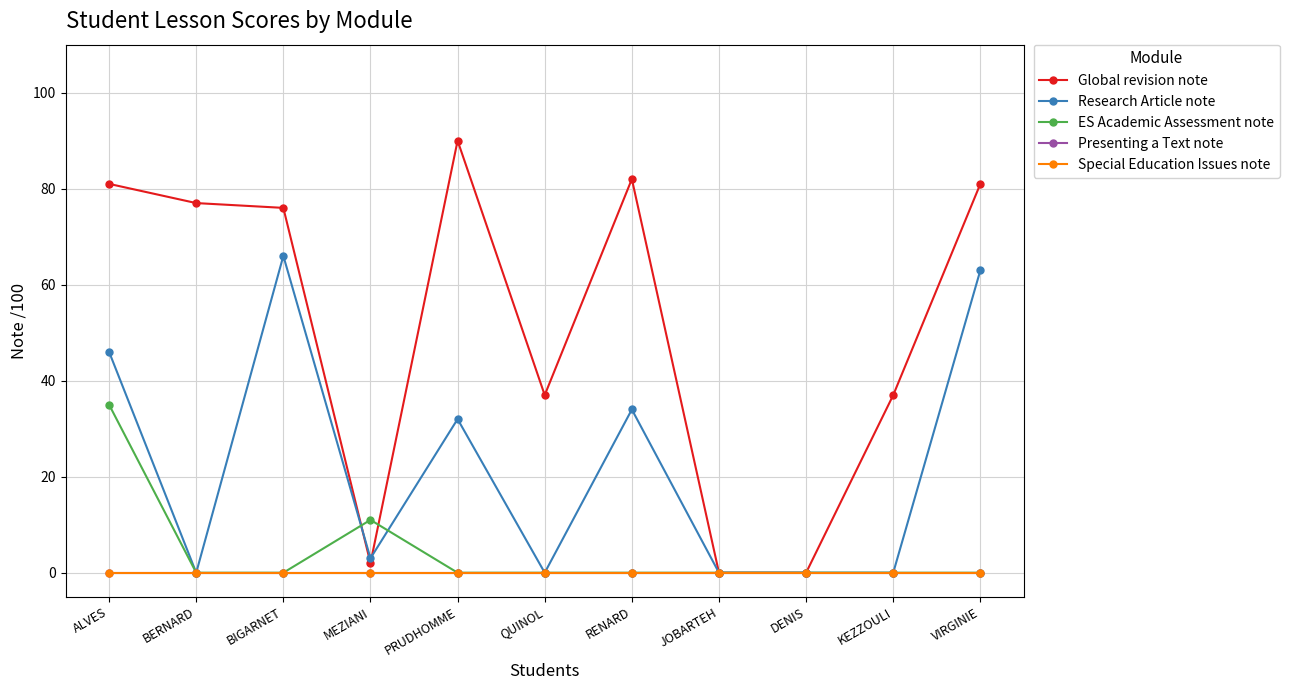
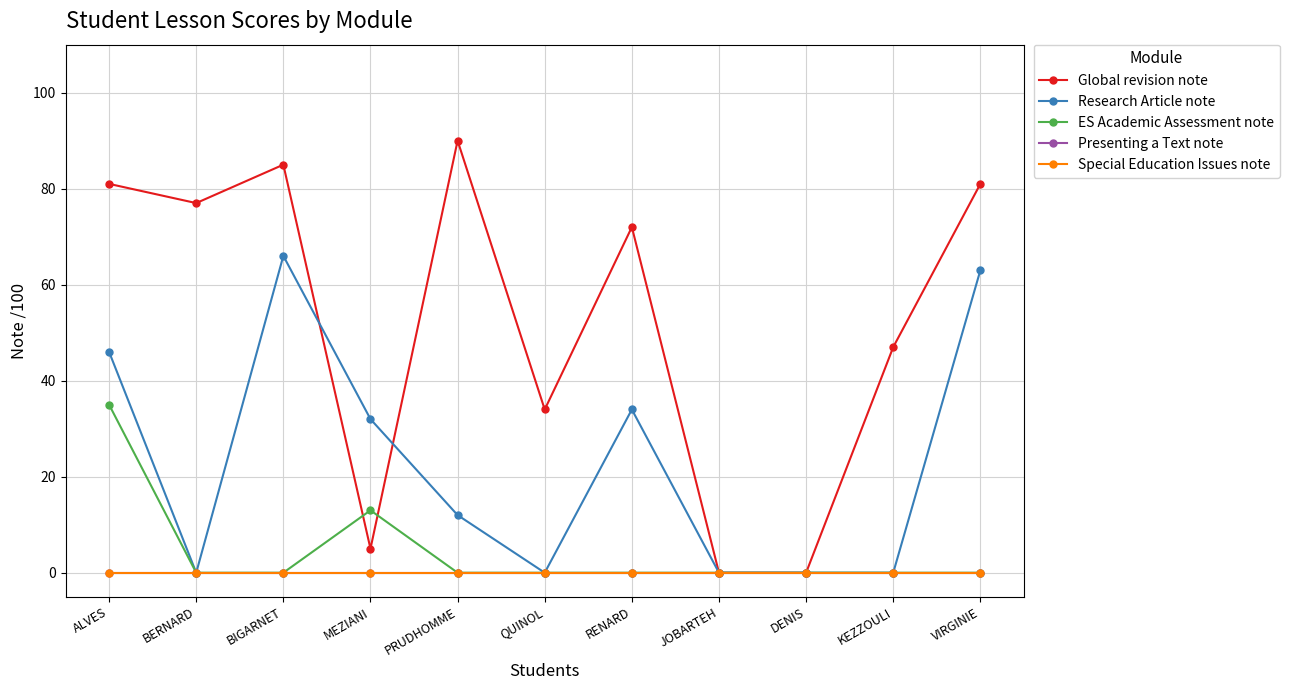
  {
    "Global revision note": {
      "ALVES": 81,
      "BERNARD": 77,
-     "BIGARNET": 76,
-     "MEZIANI": 2,
+     "BIGARNET": 85,
+     "MEZIANI": 5,
      "PRUDHOMME": 90,
-     "QUINOL": 37,
-     "RENARD": 82,
-     "KEZZOULI": 37,
+     "QUINOL": 34,
+     "RENARD": 72,
+     "KEZZOULI": 47,
      "VIRGINIE": 81
    },
    "Research Article note": {
      "ALVES": 46,
      "BIGARNET": 66,
-     "MEZIANI": 3,
-     "PRUDHOMME": 32,
+     "MEZIANI": 32,
+     "PRUDHOMME": 12,
      "RENARD": 34,
      "VIRGINIE": 63
    },
    "ES Academic Assessment note": {
      "ALVES": 35,
-     "MEZIANI": 11
+     "MEZIANI": 13
    },
    "Special Education Issues note": {
      "ALVES": 0,
      "MEZIANI": 0
    }
  }
